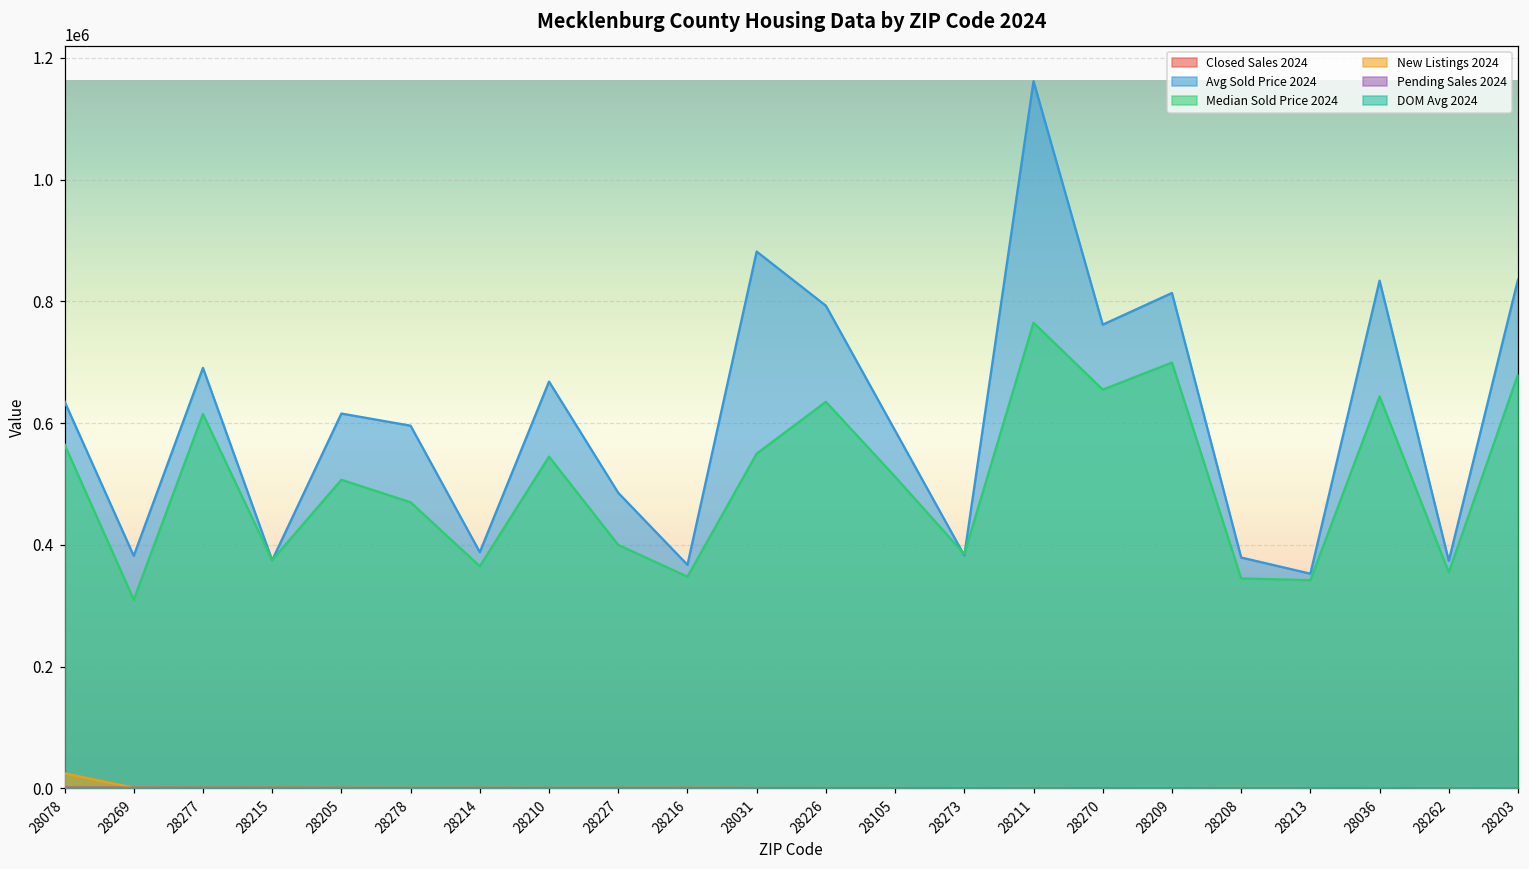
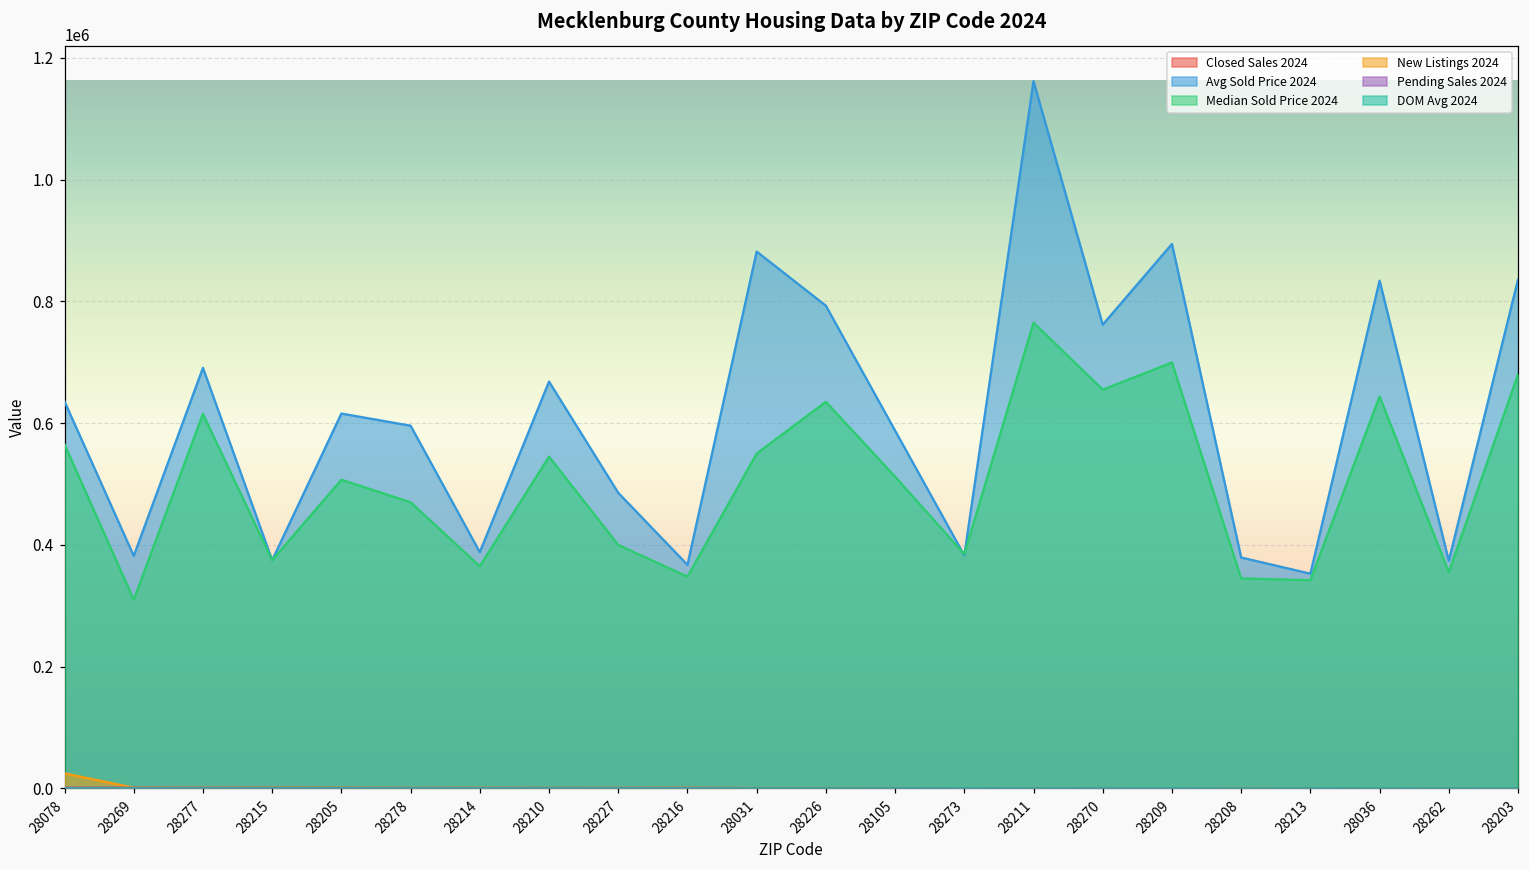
  {
    "Avg Sold Price 2024": {
      "28078": 640000,
      "28269": 380000,
      "28277": 690000,
      "28205": 620000,
      "28278": 600000,
      "28214": 390000,
      "28210": 670000,
      "28227": 490000,
      "28216": 370000,
      "28031": 880000,
      "28226": 790000,
      "28105": 590000,
      "28211": 1160000,
      "28270": 760000,
-     "28209": 810000,
+     "28209": 890000,
      "28208": 380000,
      "28213": 350000,
      "28036": 830000,
      "28262": 370000,
      "28203": 840000
    },
    "New Listings 2024": {
      "28078": 20000
    }
  }
